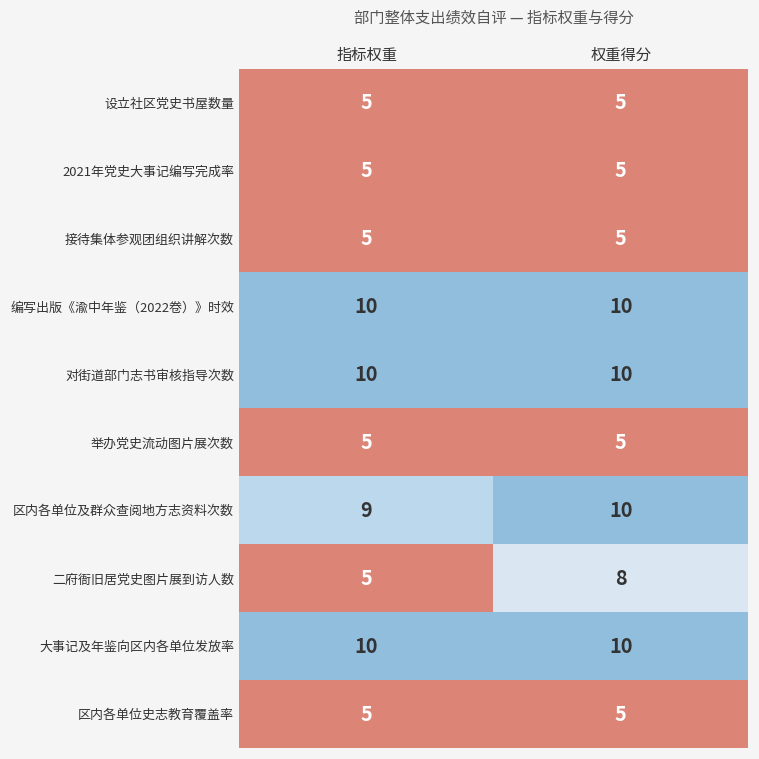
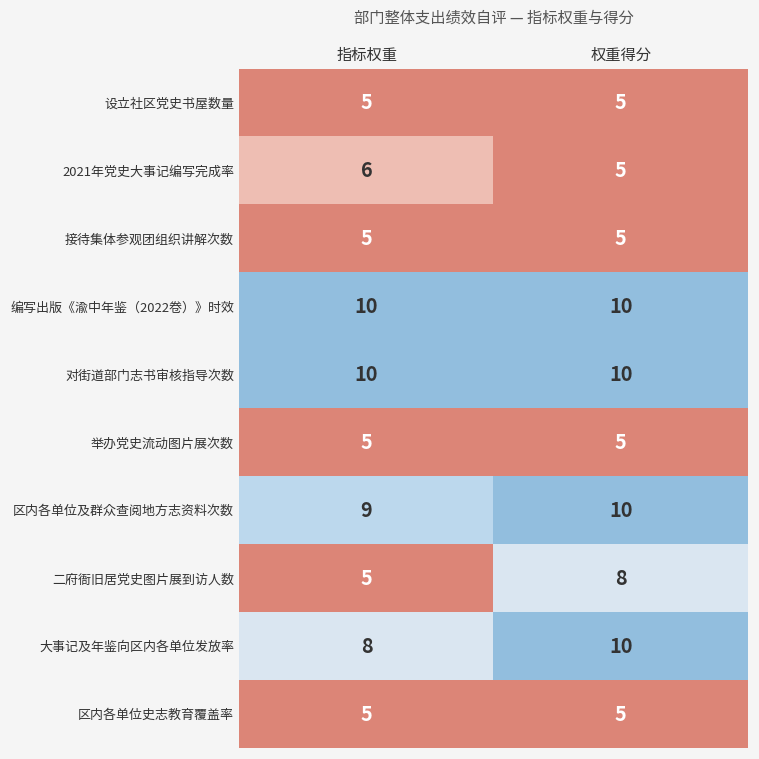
  {
    "设立社区党史书屋数量": {
      "指标权重": 5,
      "权重得分": 5
    },
    "2021年党史大事记编写完成率": {
-     "指标权重": 5,
+     "指标权重": 6,
      "权重得分": 5
    },
    "接待集体参观团组织讲解次数": {
      "指标权重": 5,
      "权重得分": 5
    },
    "编写出版《渝中年鉴（2022卷）》时效": {
      "指标权重": 10,
      "权重得分": 10
    },
    "对街道部门志书审核指导次数": {
      "指标权重": 10,
      "权重得分": 10
    },
    "举办党史流动图片展次数": {
      "指标权重": 5,
      "权重得分": 5
    },
    "区内各单位及群众查阅地方志资料次数": {
      "指标权重": 9,
      "权重得分": 10
    },
    "二府衙旧居党史图片展到访人数": {
      "指标权重": 5,
      "权重得分": 8
    },
    "大事记及年鉴向区内各单位发放率": {
-     "指标权重": 10,
+     "指标权重": 8,
      "权重得分": 10
    },
    "区内各单位史志教育覆盖率": {
      "指标权重": 5,
      "权重得分": 5
    }
  }
